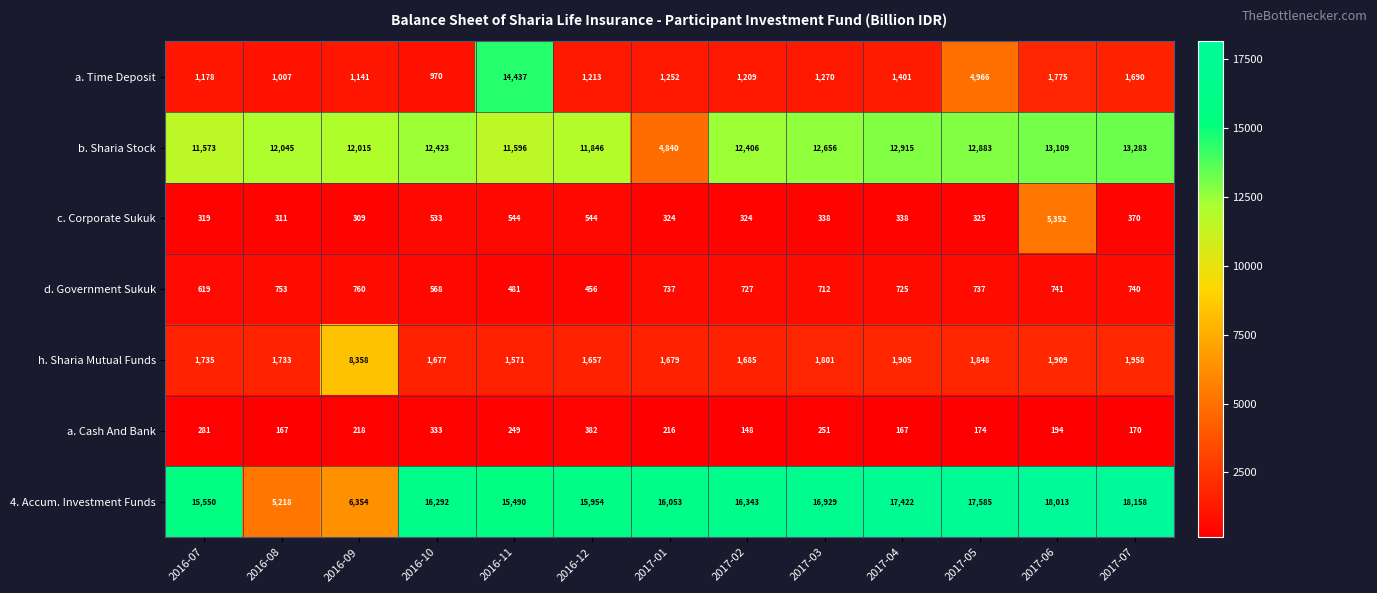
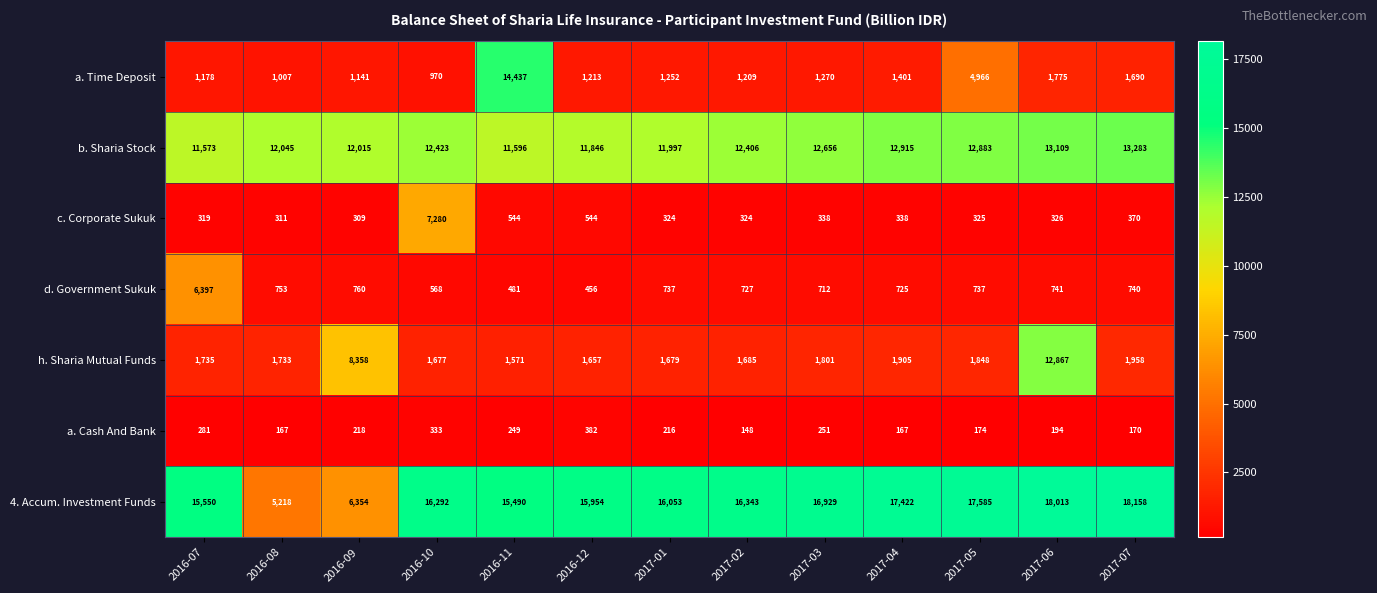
  {
    "a. Time Deposit": {
      "2016-07": "1,178",
      "2016-08": "1,007",
      "2016-09": "1,141",
      "2016-10": "970",
      "2016-11": "14,437",
      "2016-12": "1,213",
      "2017-01": "1,252",
      "2017-02": "1,209",
      "2017-03": "1,270",
      "2017-04": "1,401",
      "2017-05": "4,966",
      "2017-06": "1,775",
      "2017-07": "1,690"
    },
    "b. Sharia Stock": {
      "2016-07": "11,573",
      "2016-08": "12,045",
      "2016-09": "12,015",
      "2016-10": "12,423",
      "2016-11": "11,596",
      "2016-12": "11,846",
-     "2017-01": "4,840",
+     "2017-01": "11,997",
      "2017-02": "12,406",
      "2017-03": "12,656",
      "2017-04": "12,915",
      "2017-05": "12,883",
      "2017-06": "13,109",
      "2017-07": "13,283"
    },
    "c. Corporate Sukuk": {
      "2016-07": "319",
      "2016-08": "311",
      "2016-09": "309",
-     "2016-10": "533",
+     "2016-10": "7,280",
      "2016-11": "544",
      "2016-12": "544",
      "2017-01": "324",
      "2017-02": "324",
      "2017-03": "338",
      "2017-04": "338",
      "2017-05": "325",
-     "2017-06": "5,352",
+     "2017-06": "326",
      "2017-07": "370"
    },
    "d. Government Sukuk": {
-     "2016-07": "619",
+     "2016-07": "6,397",
      "2016-08": "753",
      "2016-09": "760",
      "2016-10": "568",
      "2016-11": "481",
      "2016-12": "456",
      "2017-01": "737",
      "2017-02": "727",
      "2017-03": "712",
      "2017-04": "725",
      "2017-05": "737",
      "2017-06": "741",
      "2017-07": "740"
    },
    "h. Sharia Mutual Funds": {
      "2016-07": "1,735",
      "2016-08": "1,733",
      "2016-09": "8,358",
      "2016-10": "1,677",
      "2016-11": "1,571",
      "2016-12": "1,657",
      "2017-01": "1,679",
      "2017-02": "1,685",
      "2017-03": "1,801",
      "2017-04": "1,905",
      "2017-05": "1,848",
-     "2017-06": "1,909",
+     "2017-06": "12,867",
      "2017-07": "1,958"
    },
    "a. Cash And Bank": {
      "2016-07": "281",
      "2016-08": "167",
      "2016-09": "218",
      "2016-10": "333",
      "2016-11": "249",
      "2016-12": "382",
      "2017-01": "216",
      "2017-02": "148",
      "2017-03": "251",
      "2017-04": "167",
      "2017-05": "174",
      "2017-06": "194",
      "2017-07": "170"
    },
    "4. Accum. Investment Funds": {
      "2016-07": "15,550",
      "2016-08": "5,218",
      "2016-09": "6,354",
      "2016-10": "16,292",
      "2016-11": "15,490",
      "2016-12": "15,954",
      "2017-01": "16,053",
      "2017-02": "16,343",
      "2017-03": "16,929",
      "2017-04": "17,422",
      "2017-05": "17,585",
      "2017-06": "18,013",
      "2017-07": "18,158"
    }
  }
